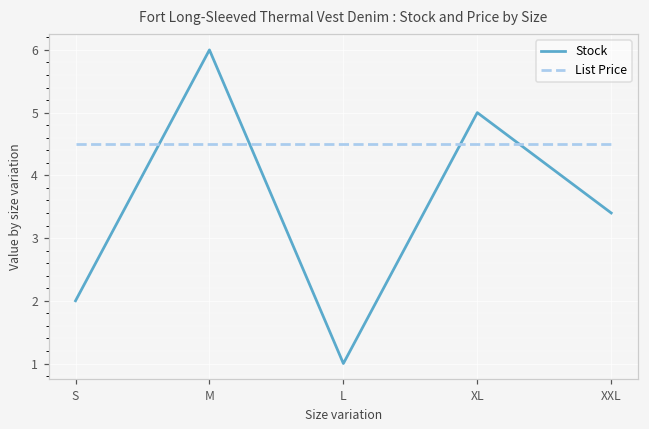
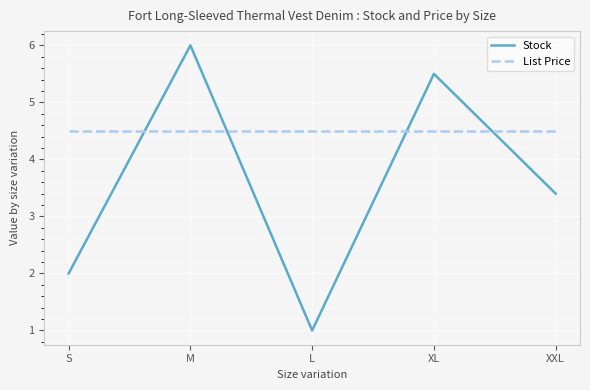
  {
    "Stock": {
      "S": 2.0,
      "M": 6.0,
      "L": 1.0,
-     "XL": 5.0,
+     "XL": 5.5,
      "XXL": 3.4
    },
    "List Price": {
      "S": 4.5,
      "M": 4.5,
      "L": 4.5,
      "XL": 4.5,
      "XXL": 4.5
    }
  }
